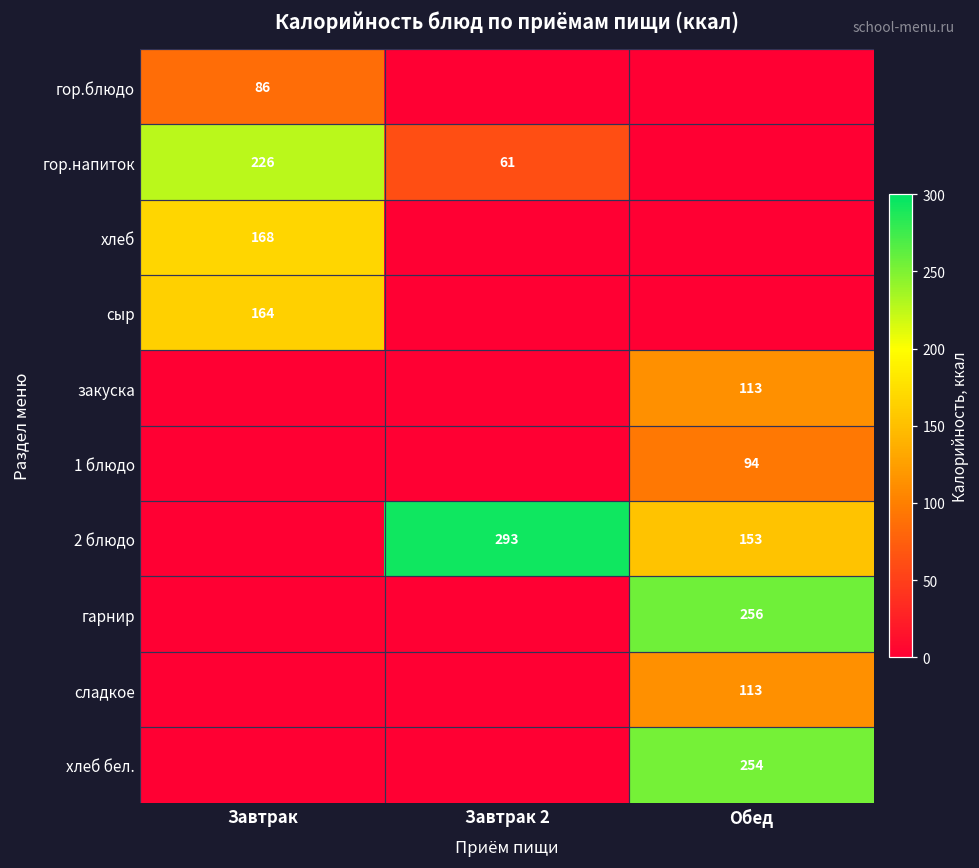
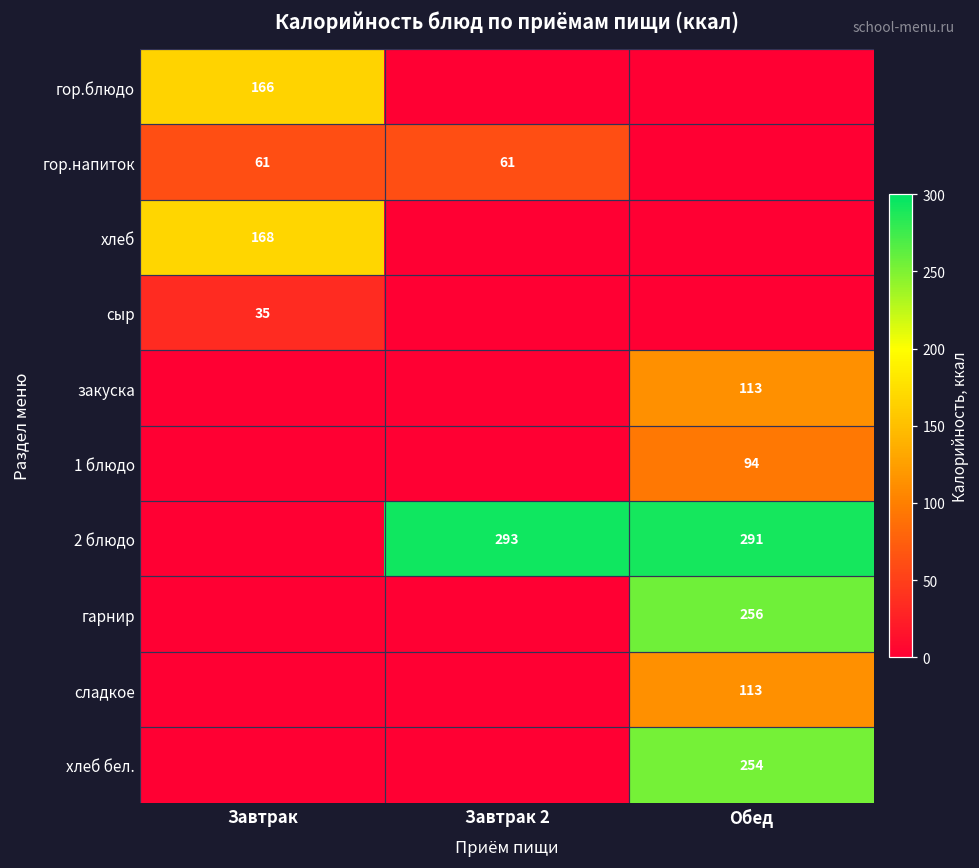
  {
    "гор.блюдо": {
-     "Завтрак": 86
+     "Завтрак": 166
    },
    "гор.напиток": {
-     "Завтрак": 226,
+     "Завтрак": 61,
      "Завтрак 2": 61
    },
    "хлеб": {
      "Завтрак": 168
    },
    "сыр": {
-     "Завтрак": 164
+     "Завтрак": 35
    },
    "закуска": {
      "Обед": 113
    },
    "1 блюдо": {
      "Обед": 94
    },
    "2 блюдо": {
      "Завтрак 2": 293,
-     "Обед": 153
+     "Обед": 291
    },
    "гарнир": {
      "Обед": 256
    },
    "сладкое": {
      "Обед": 113
    },
    "хлеб бел.": {
      "Обед": 254
    }
  }
